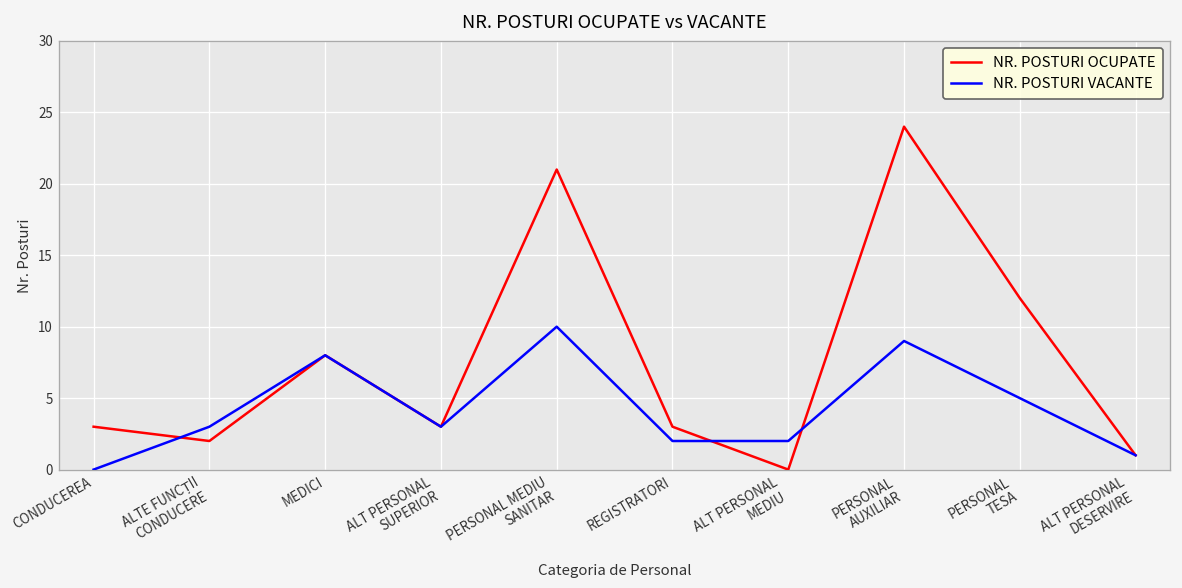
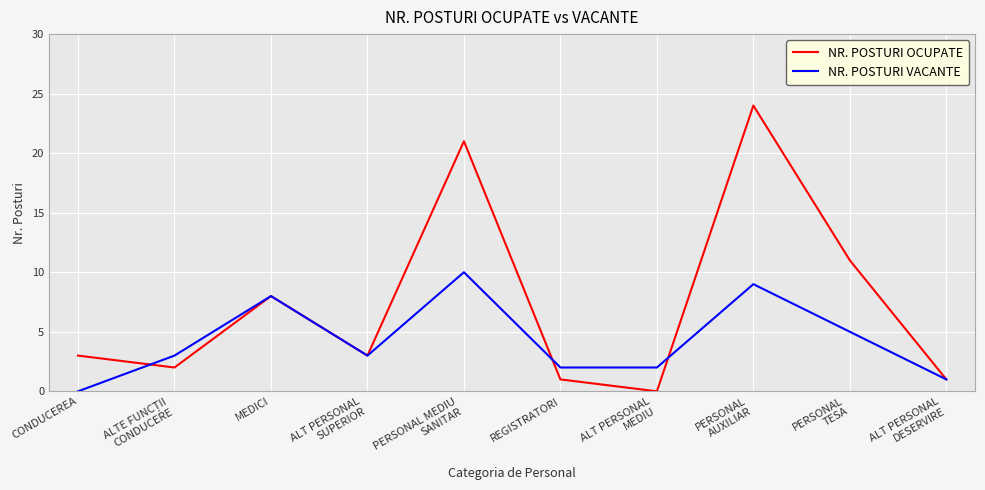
  {
    "NR. POSTURI OCUPATE": {
      "CONDUCEREA": 3,
      "ALTE FUNCȚII CONDUCERE": 2,
      "PERSONAL MEDIU SANITAR": 21,
-     "REGISTRATORI": 3,
+     "REGISTRATORI": 1,
      "ALT PERSONAL MEDIU": 0,
      "PERSONAL AUXILIAR": 24,
-     "PERSONAL TESA": 12
+     "PERSONAL TESA": 11
    },
    "NR. POSTURI VACANTE": {
      "CONDUCEREA": 0,
      "ALTE FUNCȚII CONDUCERE": 3,
      "PERSONAL MEDIU SANITAR": 10,
      "REGISTRATORI": 2,
      "ALT PERSONAL MEDIU": 2,
      "PERSONAL AUXILIAR": 9,
      "PERSONAL TESA": 5
    }
  }
